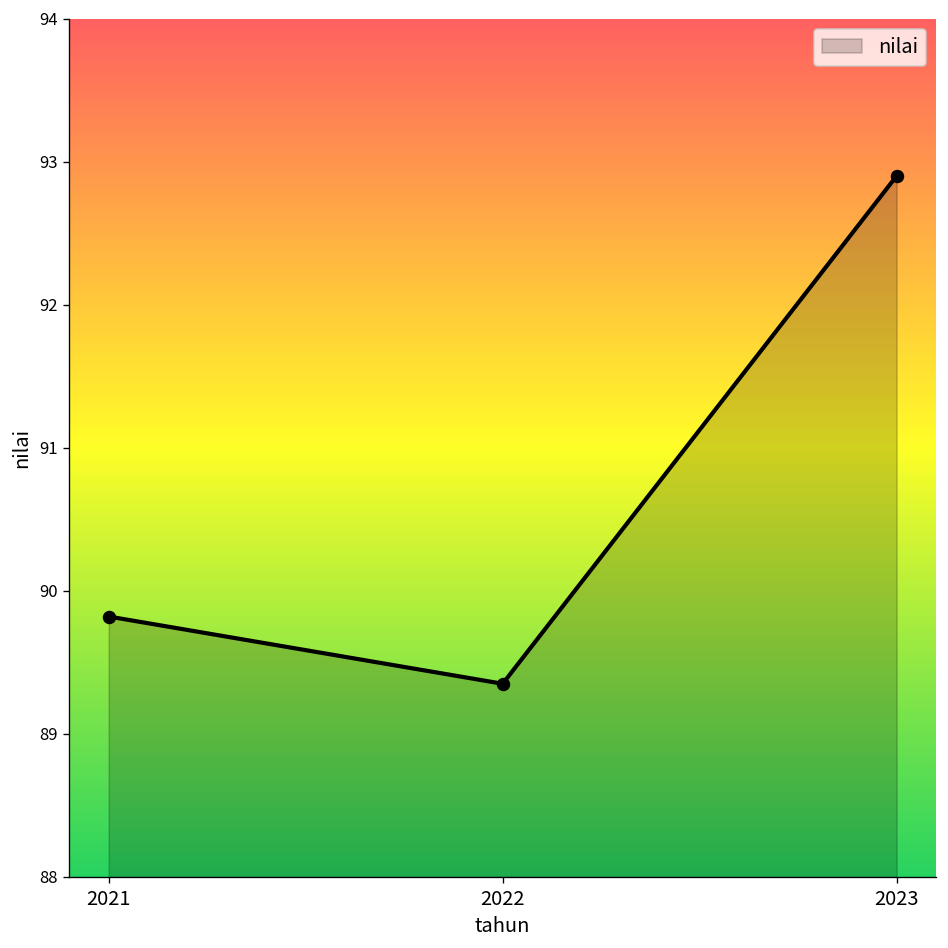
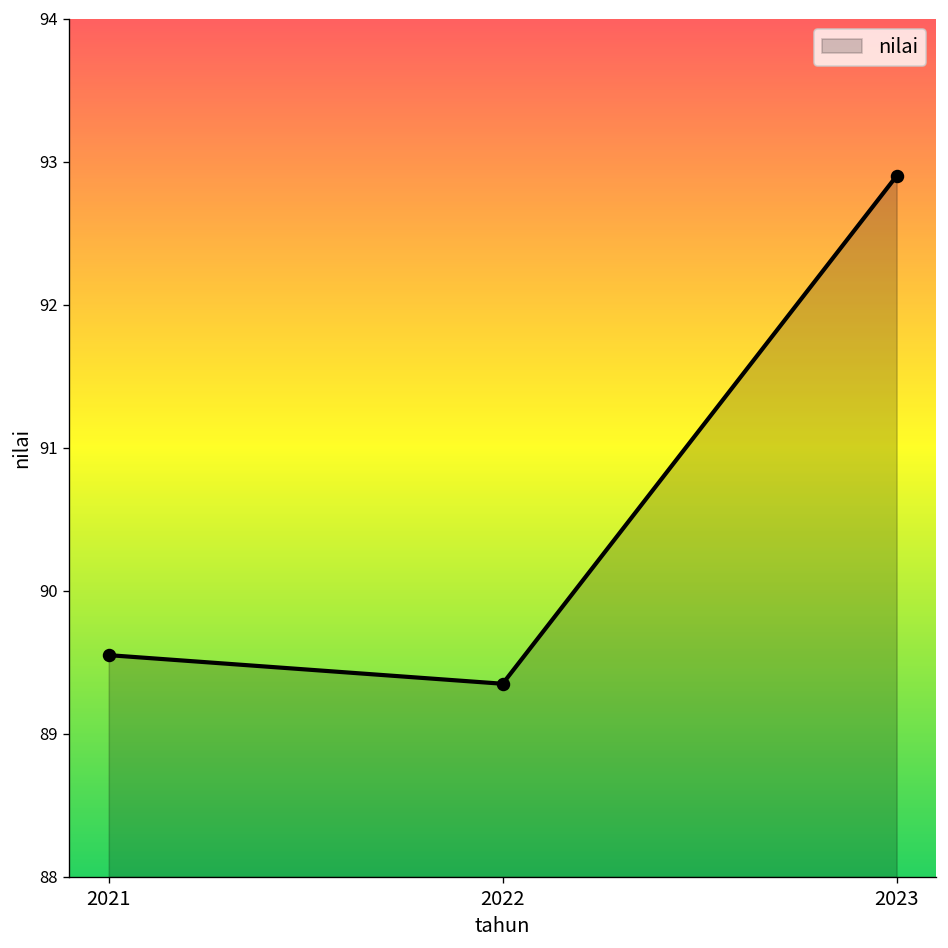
  {
-   "2021": 89.82,
+   "2021": 89.55,
    "2022": 89.35,
    "2023": 92.90
  }
